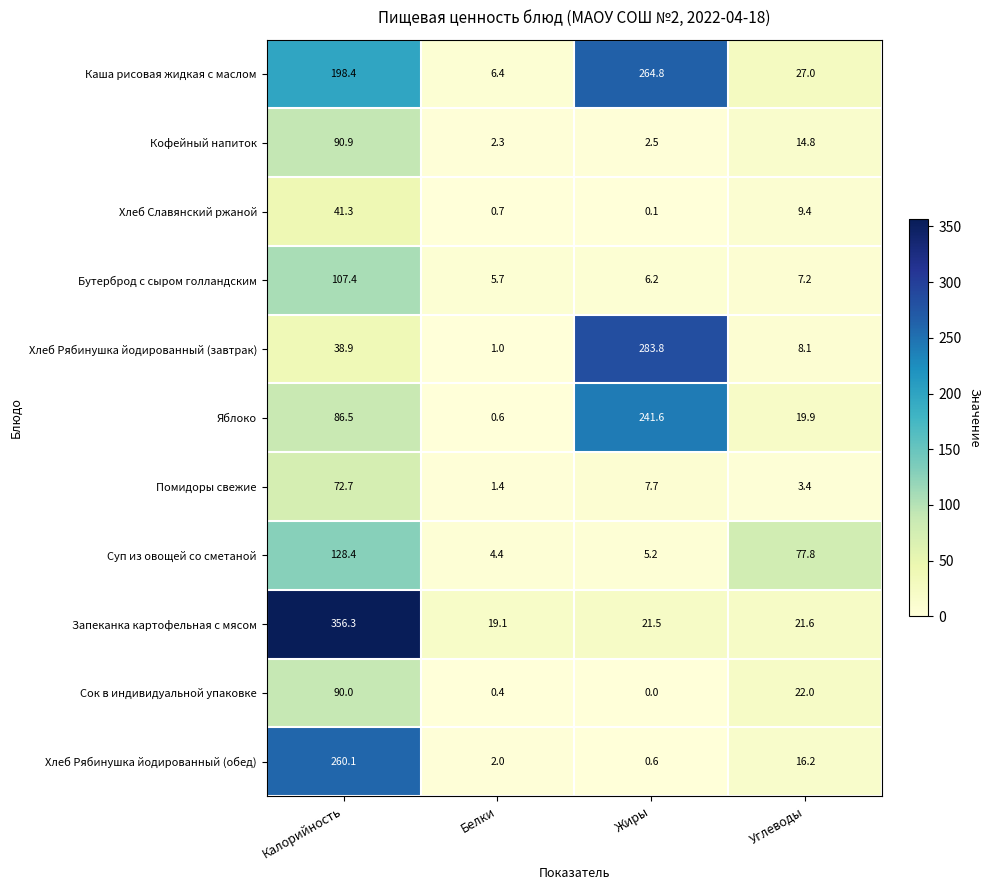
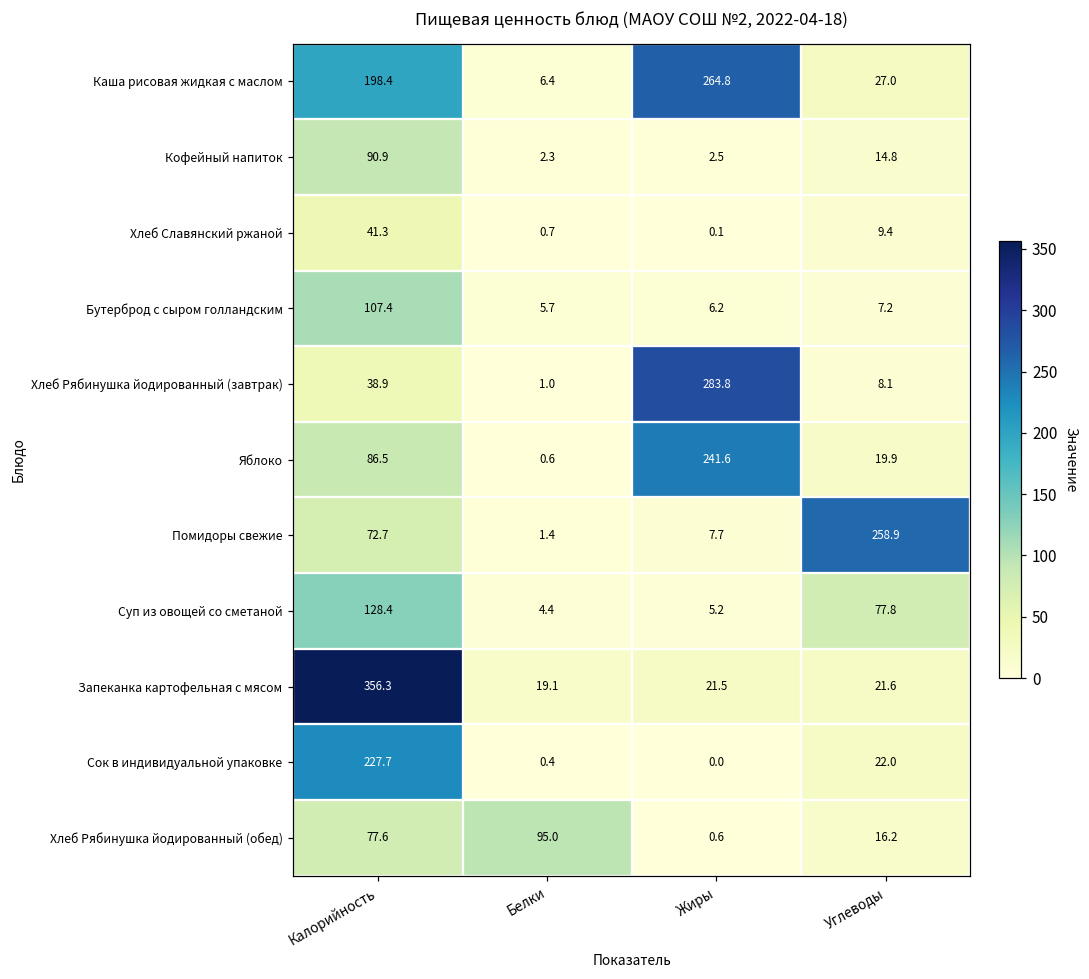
  {
    "Каша рисовая жидкая с маслом": {
      "Калорийность": 198.4,
      "Белки": 6.4,
      "Жиры": 264.8,
      "Углеводы": 27.0
    },
    "Кофейный напиток": {
      "Калорийность": 90.9,
      "Белки": 2.3,
      "Жиры": 2.5,
      "Углеводы": 14.8
    },
    "Хлеб Славянский ржаной": {
      "Калорийность": 41.3,
      "Белки": 0.7,
      "Жиры": 0.1,
      "Углеводы": 9.4
    },
    "Бутерброд с сыром голландским": {
      "Калорийность": 107.4,
      "Белки": 5.7,
      "Жиры": 6.2,
      "Углеводы": 7.2
    },
    "Хлеб Рябинушка йодированный (завтрак)": {
      "Калорийность": 38.9,
      "Белки": 1.0,
      "Жиры": 283.8,
      "Углеводы": 8.1
    },
    "Яблоко": {
      "Калорийность": 86.5,
      "Белки": 0.6,
      "Жиры": 241.6,
      "Углеводы": 19.9
    },
    "Помидоры свежие": {
      "Калорийность": 72.7,
      "Белки": 1.4,
      "Жиры": 7.7,
-     "Углеводы": 3.4
+     "Углеводы": 258.9
    },
    "Суп из овощей со сметаной": {
      "Калорийность": 128.4,
      "Белки": 4.4,
      "Жиры": 5.2,
      "Углеводы": 77.8
    },
    "Запеканка картофельная с мясом": {
      "Калорийность": 356.3,
      "Белки": 19.1,
      "Жиры": 21.5,
      "Углеводы": 21.6
    },
    "Сок в индивидуальной упаковке": {
-     "Калорийность": 90.0,
+     "Калорийность": 227.7,
      "Белки": 0.4,
      "Жиры": 0.0,
      "Углеводы": 22.0
    },
    "Хлеб Рябинушка йодированный (обед)": {
-     "Калорийность": 260.1,
-     "Белки": 2.0,
+     "Калорийность": 77.6,
+     "Белки": 95.0,
      "Жиры": 0.6,
      "Углеводы": 16.2
    }
  }
